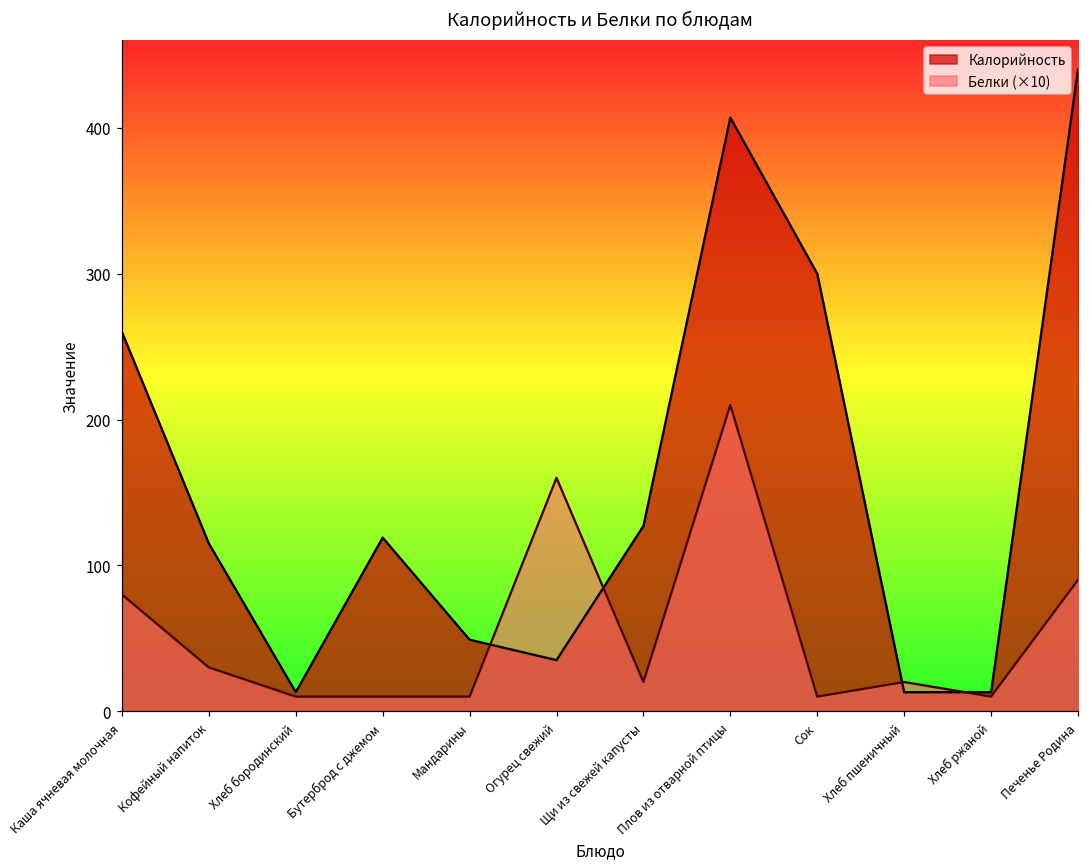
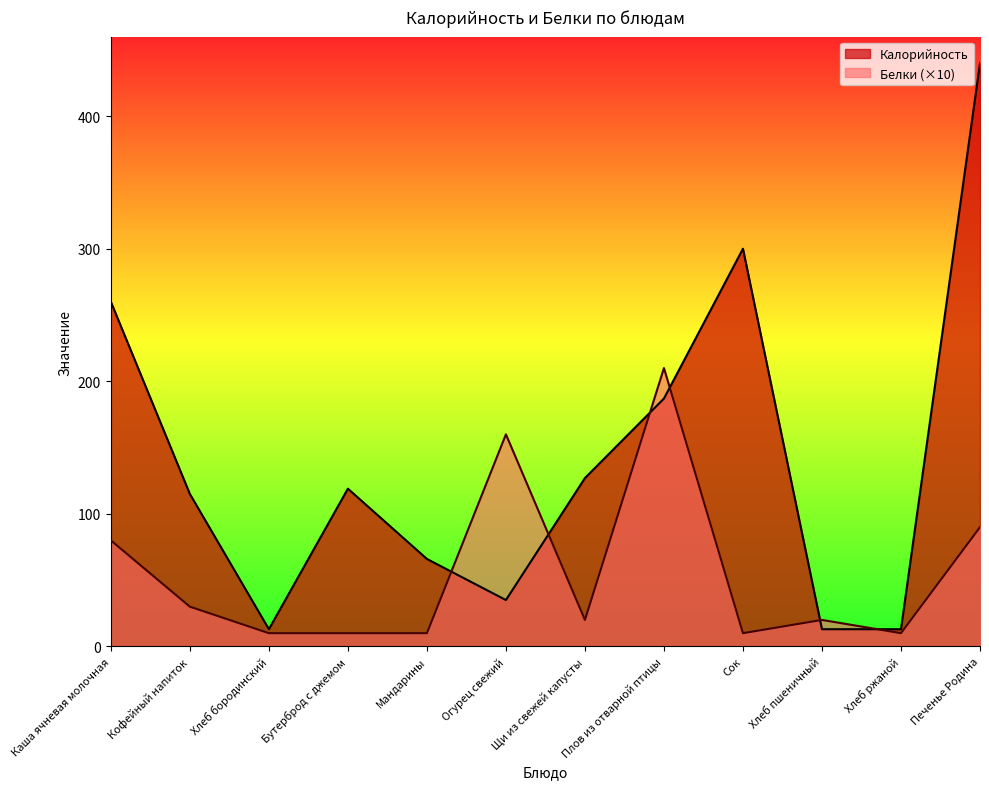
  {
    "Калорийность": {
      "Каша ячневая молочная": 260,
      "Кофейный напиток": 115,
      "Хлеб бородинский": 13,
      "Бутерброд с джемом": 119,
-     "Мандарины": 49,
+     "Мандарины": 66,
      "Огурец свежий": 35,
      "Щи из свежей капусты": 127,
-     "Плов из отварной птицы": 407,
+     "Плов из отварной птицы": 187,
      "Сок": 300,
      "Хлеб пшеничный": 13,
      "Хлеб ржаной": 13,
      "Печенье Родина": 440
    },
    "Белки (×10)": {
      "Каша ячневая молочная": 80,
      "Кофейный напиток": 30,
      "Хлеб бородинский": 10,
      "Бутерброд с джемом": 10,
      "Мандарины": 10,
      "Огурец свежий": 160,
      "Щи из свежей капусты": 20,
      "Плов из отварной птицы": 210,
      "Сок": 10,
      "Хлеб пшеничный": 20,
      "Хлеб ржаной": 10,
      "Печенье Родина": 90
    }
  }
